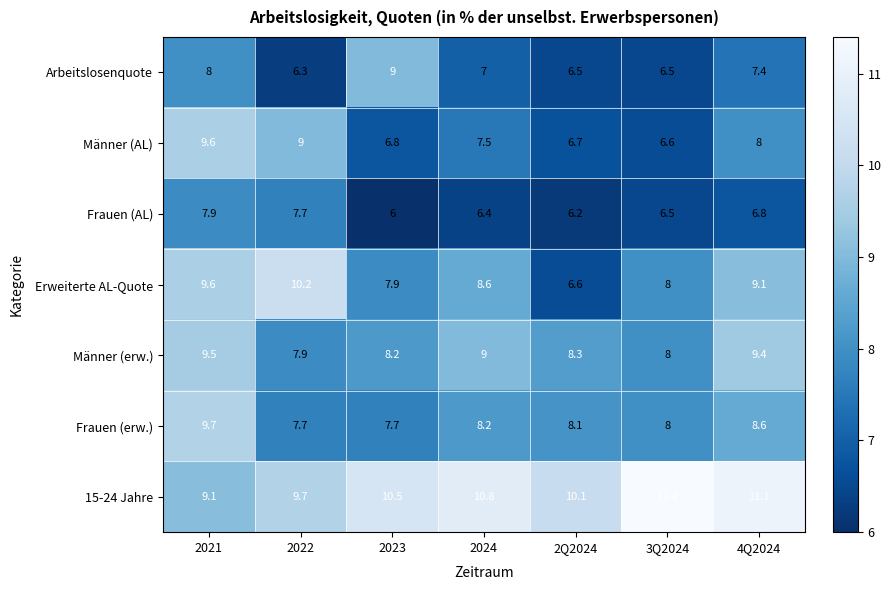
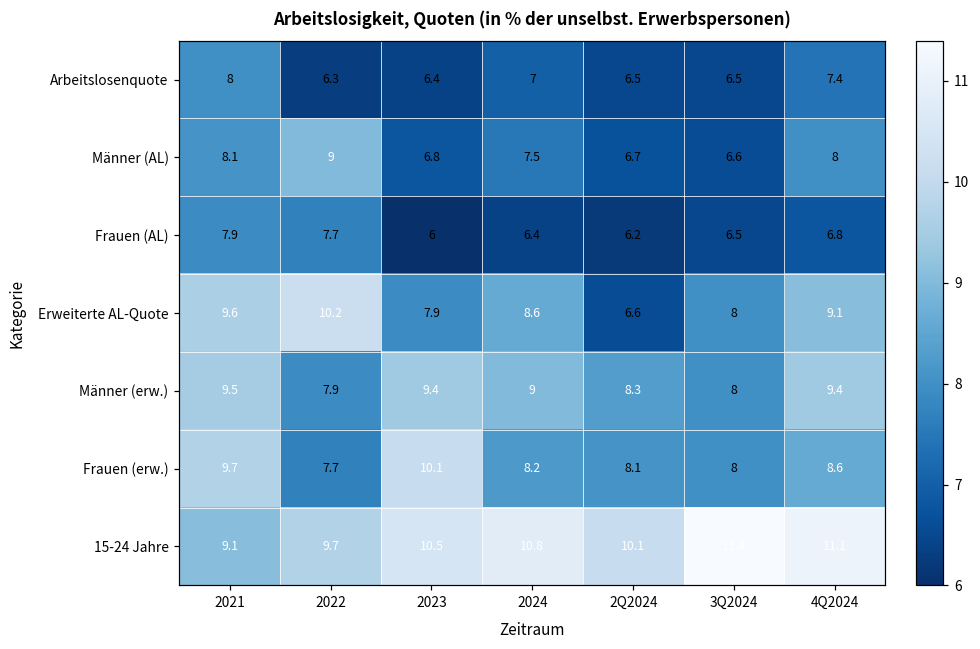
  {
    "Arbeitslosenquote": {
      "2021": 8,
      "2022": 6.3,
-     "2023": 9,
+     "2023": 6.4,
      "2024": 7,
      "2Q2024": 6.5,
      "3Q2024": 6.5,
      "4Q2024": 7.4
    },
    "Männer (AL)": {
-     "2021": 9.6,
+     "2021": 8.1,
      "2022": 9,
      "2023": 6.8,
      "2024": 7.5,
      "2Q2024": 6.7,
      "3Q2024": 6.6,
      "4Q2024": 8
    },
    "Frauen (AL)": {
      "2021": 7.9,
      "2022": 7.7,
      "2023": 6,
      "2024": 6.4,
      "2Q2024": 6.2,
      "3Q2024": 6.5,
      "4Q2024": 6.8
    },
    "Erweiterte AL-Quote": {
      "2021": 9.6,
      "2022": 10.2,
      "2023": 7.9,
      "2024": 8.6,
      "2Q2024": 6.6,
      "3Q2024": 8,
      "4Q2024": 9.1
    },
    "Männer (erw.)": {
      "2021": 9.5,
      "2022": 7.9,
-     "2023": 8.2,
+     "2023": 9.4,
      "2024": 9,
      "2Q2024": 8.3,
      "3Q2024": 8,
      "4Q2024": 9.4
    },
    "Frauen (erw.)": {
      "2021": 9.7,
      "2022": 7.7,
-     "2023": 7.7,
+     "2023": 10.1,
      "2024": 8.2,
      "2Q2024": 8.1,
      "3Q2024": 8,
      "4Q2024": 8.6
    },
    "15-24 Jahre": {
      "2021": 9.1,
      "2022": 9.7,
      "2Q2024": 10.1
    }
  }
